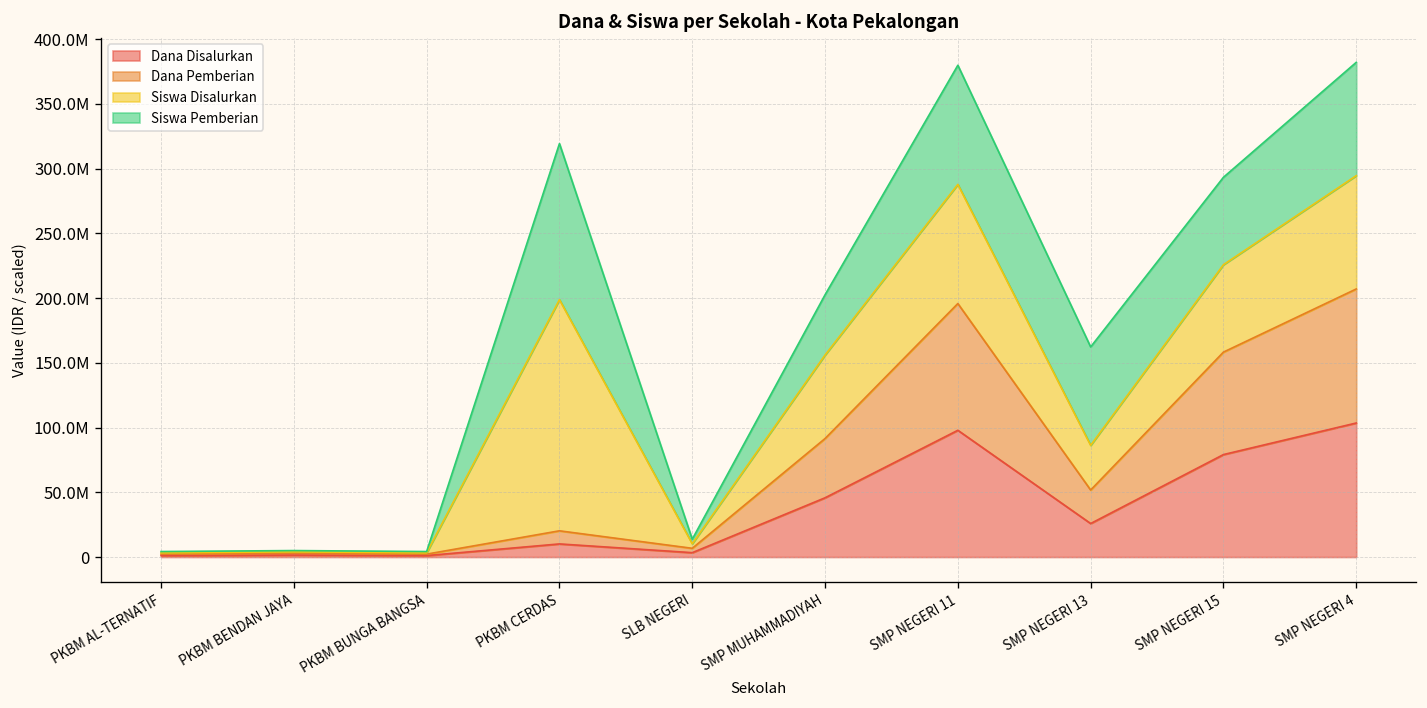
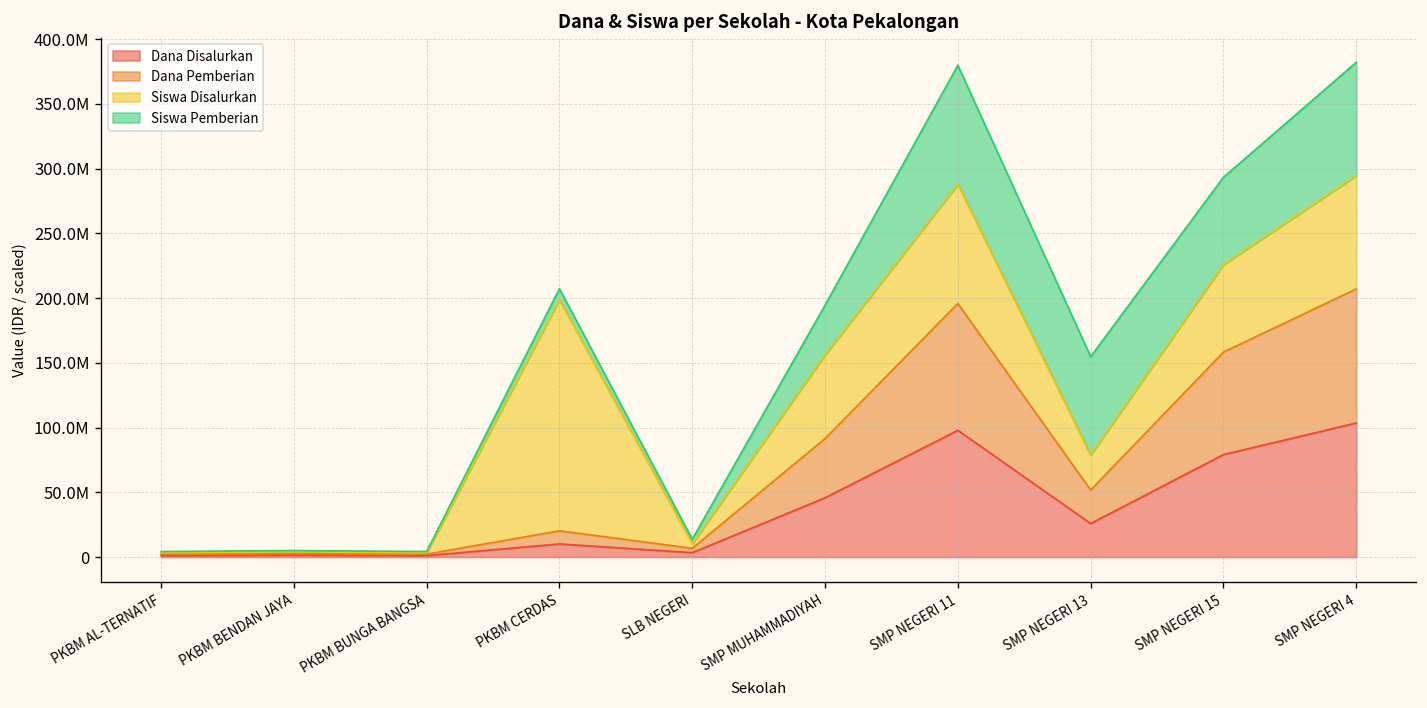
  {
    "Siswa Disalurkan": {
      "PKBM CERDAS": 179000000,
      "SLB NEGERI": 4000000,
      "SMP MUHAMMADIYAH": 65000000,
      "SMP NEGERI 11": 92000000,
-     "SMP NEGERI 13": 35000000,
+     "SMP NEGERI 13": 27000000,
      "SMP NEGERI 15": 68000000,
      "SMP NEGERI 4": 88000000
    },
    "Siswa Pemberian": {
-     "PKBM CERDAS": 121000000,
+     "PKBM CERDAS": 9000000,
      "SLB NEGERI": 4000000,
-     "SMP MUHAMMADIYAH": 47000000,
+     "SMP MUHAMMADIYAH": 39000000,
      "SMP NEGERI 11": 92000000,
      "SMP NEGERI 13": 76000000,
      "SMP NEGERI 15": 68000000,
      "SMP NEGERI 4": 88000000
    }
  }
